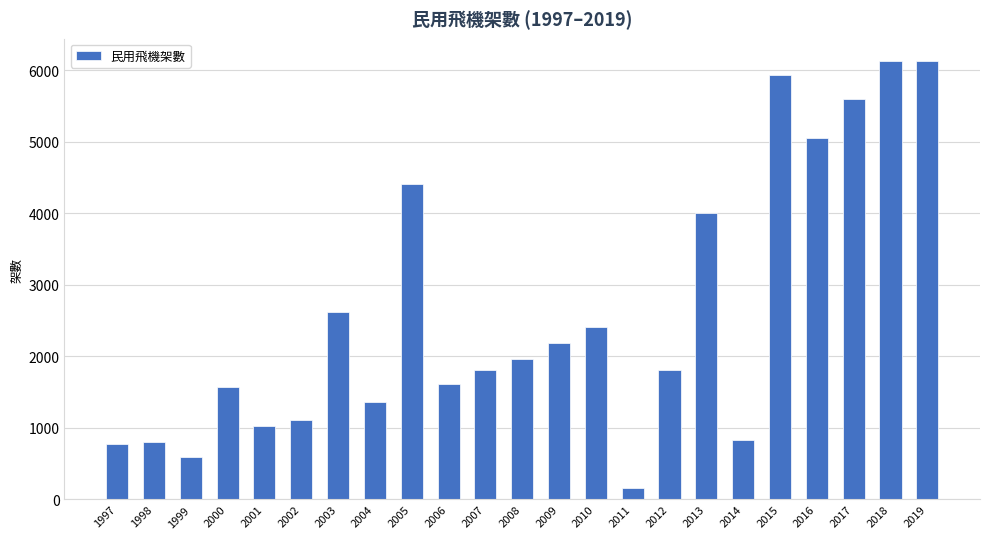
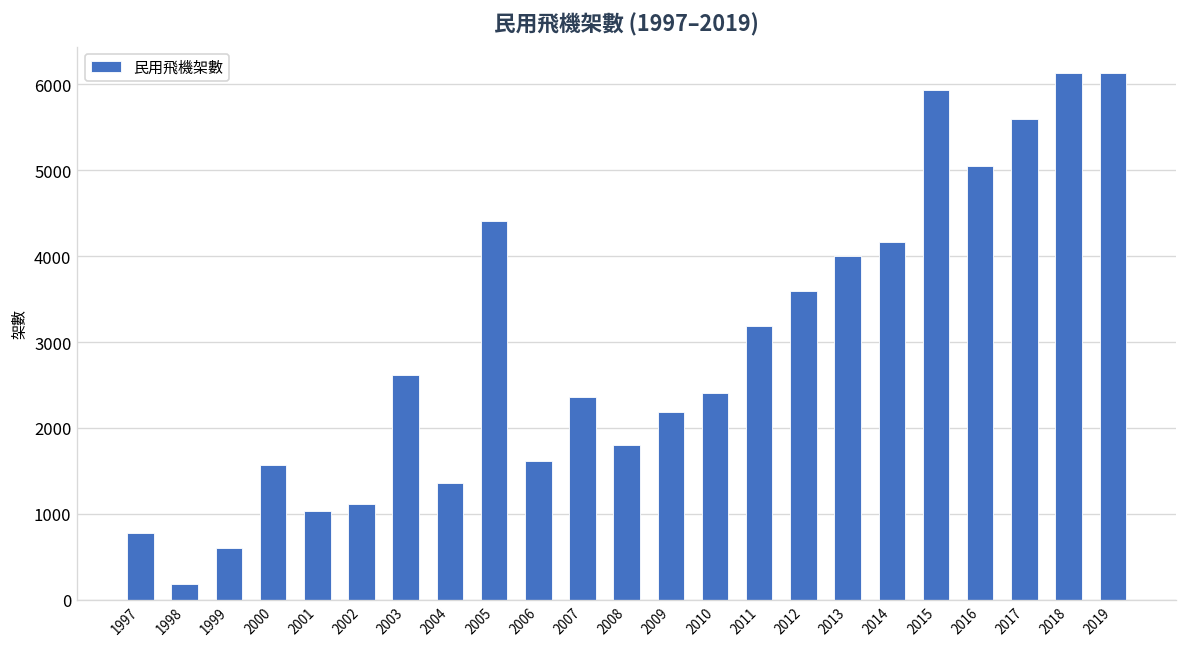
  {
    "1997": 800,
-   "1998": 800,
+   "1998": 200,
    "1999": 600,
    "2000": 1600,
    "2001": 1000,
    "2002": 1100,
    "2003": 2600,
    "2004": 1400,
    "2005": 4400,
    "2006": 1600,
-   "2007": 1800,
-   "2008": 2000,
+   "2007": 2400,
+   "2008": 1800,
    "2009": 2200,
    "2010": 2400,
-   "2011": 200,
-   "2012": 1800,
+   "2011": 3200,
+   "2012": 3600,
    "2013": 4000,
-   "2014": 800,
+   "2014": 4200,
    "2015": 5900,
    "2016": 5000,
    "2017": 5600,
    "2018": 6100,
    "2019": 6100
  }
